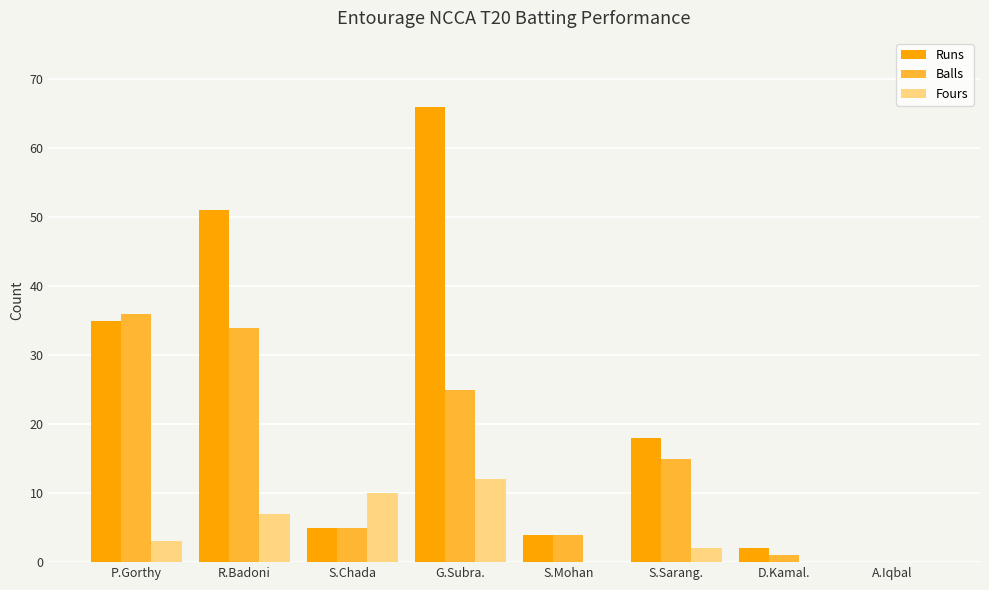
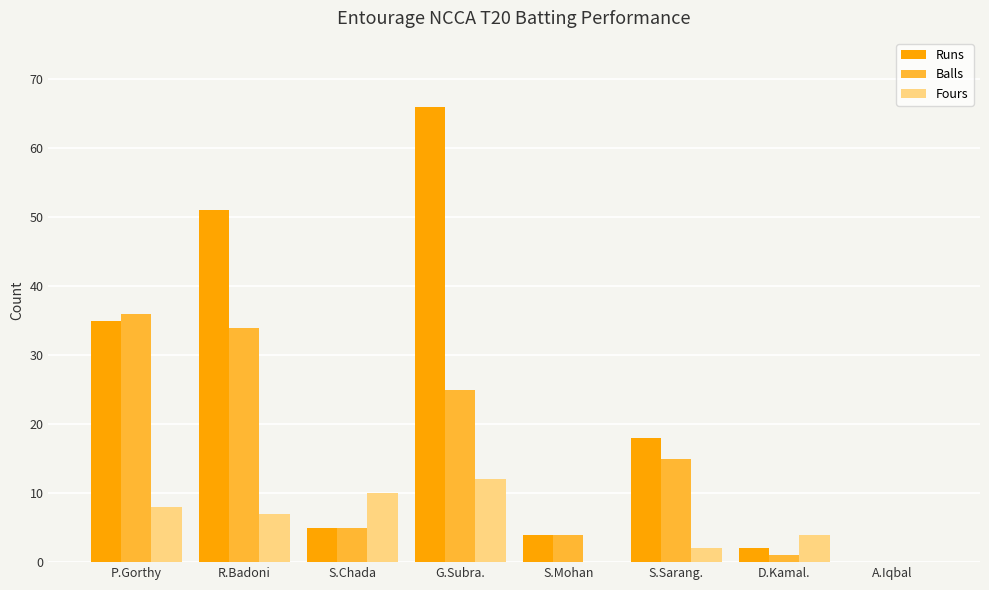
  {
    "Fours": {
-     "P.Gorthy": 3,
+     "P.Gorthy": 8,
      "R.Badoni": 7,
      "S.Chada": 10,
      "G.Subra.": 12,
      "S.Mohan": 0,
      "S.Sarang.": 2,
-     "D.Kamal.": 0,
+     "D.Kamal.": 4,
      "A.Iqbal": 0
    }
  }
